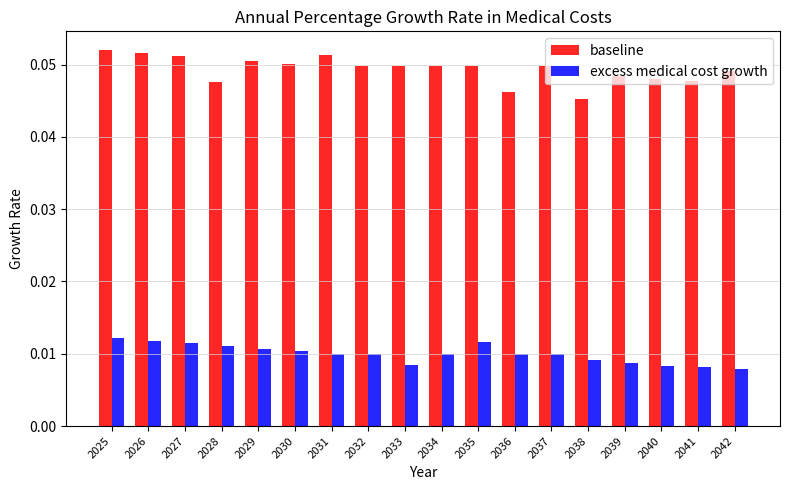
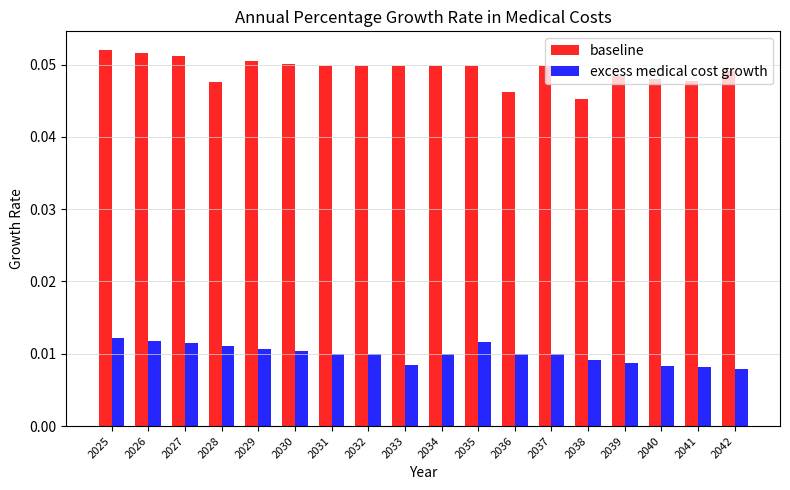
  {
    "baseline": {
      "2025": 0.052,
      "2026": 0.052,
      "2027": 0.051,
      "2028": 0.048,
      "2029": 0.050,
      "2030": 0.050,
-     "2031": 0.051,
+     "2031": 0.050,
      "2032": 0.050,
      "2033": 0.050,
      "2034": 0.050,
      "2035": 0.050,
      "2036": 0.046,
      "2037": 0.050,
      "2038": 0.045
    },
    "excess medical cost growth": {
      "2025": 0.012,
      "2026": 0.012,
      "2027": 0.011,
      "2028": 0.011,
      "2029": 0.011,
      "2030": 0.010,
      "2031": 0.010,
      "2032": 0.010,
      "2033": 0.008,
      "2034": 0.010,
      "2035": 0.012,
      "2036": 0.010,
      "2037": 0.010,
      "2038": 0.009,
      "2039": 0.009,
      "2040": 0.008,
      "2041": 0.008,
      "2042": 0.008
    }
  }
